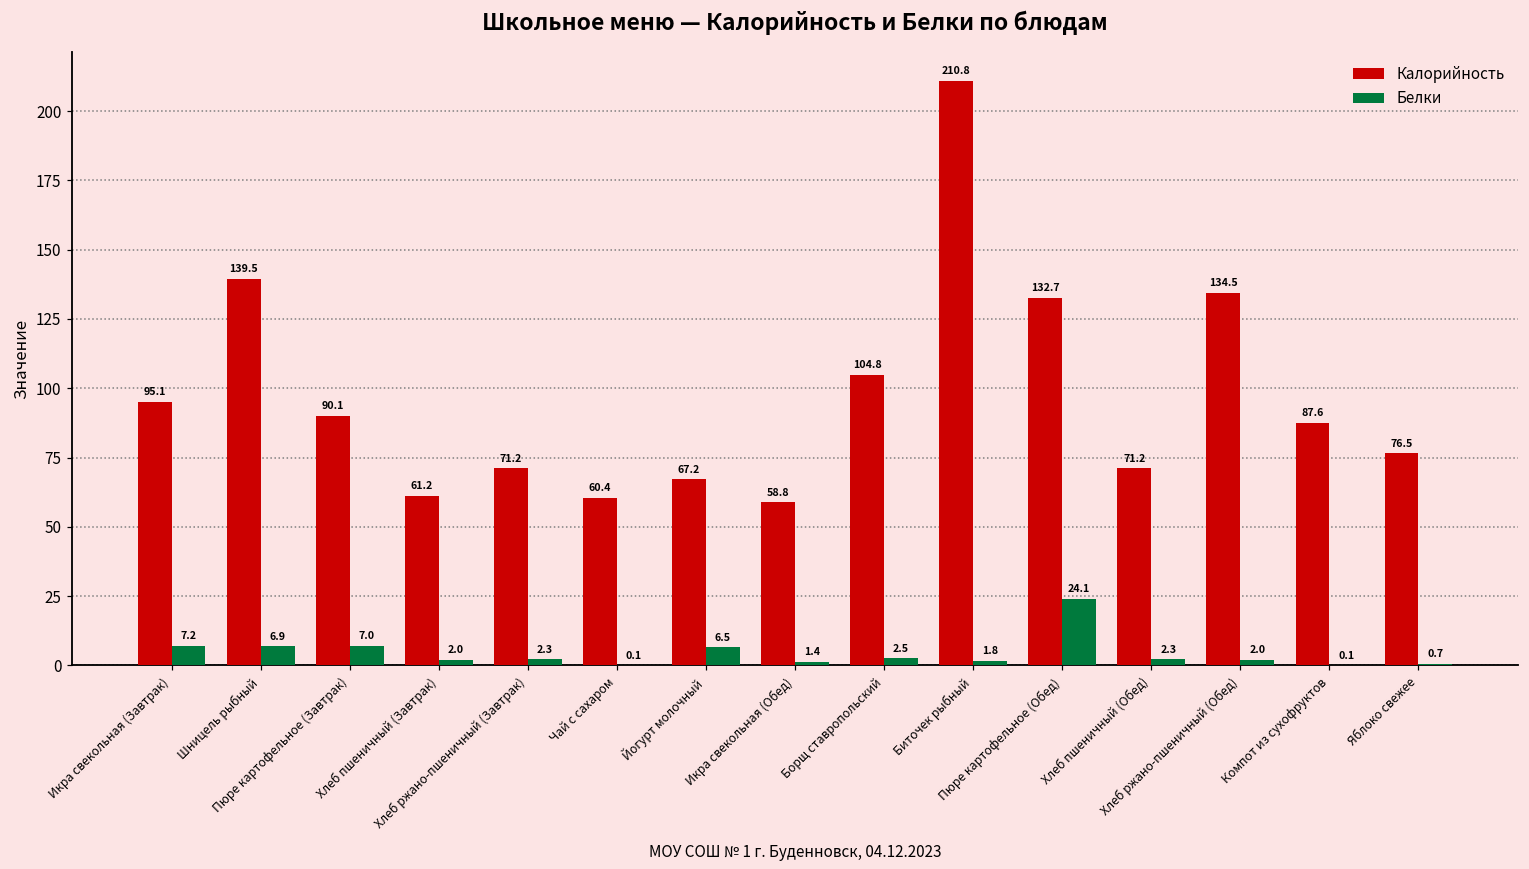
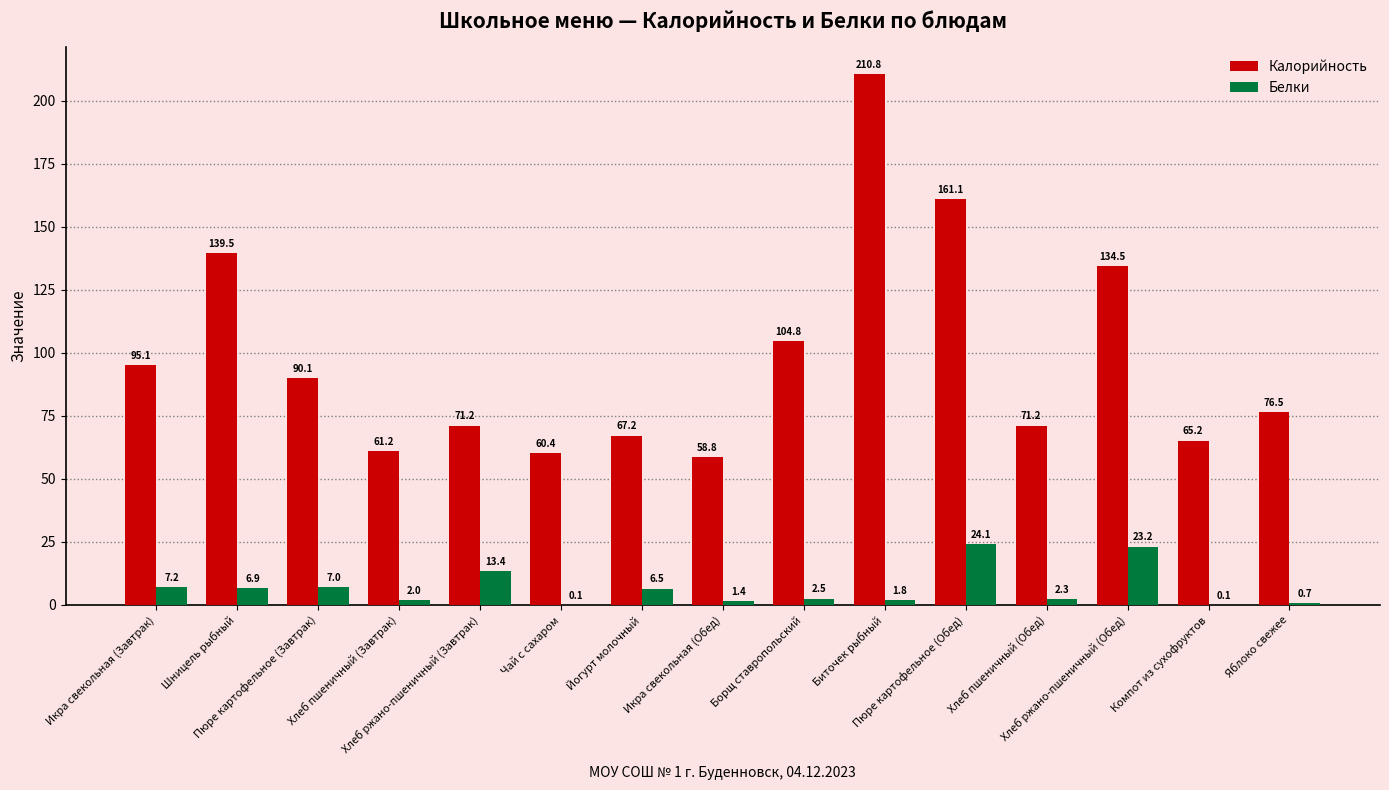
  {
    "Калорийность": {
      "Икра свекольная (Завтрак)": 95.1,
      "Шницель рыбный": 139.5,
      "Пюре картофельное (Завтрак)": 90.1,
      "Хлеб пшеничный (Завтрак)": 61.2,
      "Хлеб ржано-пшеничный (Завтрак)": 71.2,
      "Чай с сахаром": 60.4,
      "Йогурт молочный": 67.2,
      "Икра свекольная (Обед)": 58.8,
      "Борщ ставропольский": 104.8,
      "Биточек рыбный": 210.8,
-     "Пюре картофельное (Обед)": 132.7,
+     "Пюре картофельное (Обед)": 161.1,
      "Хлеб пшеничный (Обед)": 71.2,
      "Хлеб ржано-пшеничный (Обед)": 134.5,
-     "Компот из сухофруктов": 87.6,
+     "Компот из сухофруктов": 65.2,
      "Яблоко свежее": 76.5
    },
    "Белки": {
      "Икра свекольная (Завтрак)": 7.2,
      "Шницель рыбный": 6.9,
      "Пюре картофельное (Завтрак)": 7.0,
      "Хлеб пшеничный (Завтрак)": 2.0,
-     "Хлеб ржано-пшеничный (Завтрак)": 2.3,
+     "Хлеб ржано-пшеничный (Завтрак)": 13.4,
      "Чай с сахаром": 0.1,
      "Йогурт молочный": 6.5,
      "Икра свекольная (Обед)": 1.4,
      "Борщ ставропольский": 2.5,
      "Биточек рыбный": 1.8,
      "Пюре картофельное (Обед)": 24.1,
      "Хлеб пшеничный (Обед)": 2.3,
-     "Хлеб ржано-пшеничный (Обед)": 2.0,
+     "Хлеб ржано-пшеничный (Обед)": 23.2,
      "Компот из сухофруктов": 0.1,
      "Яблоко свежее": 0.7
    }
  }
